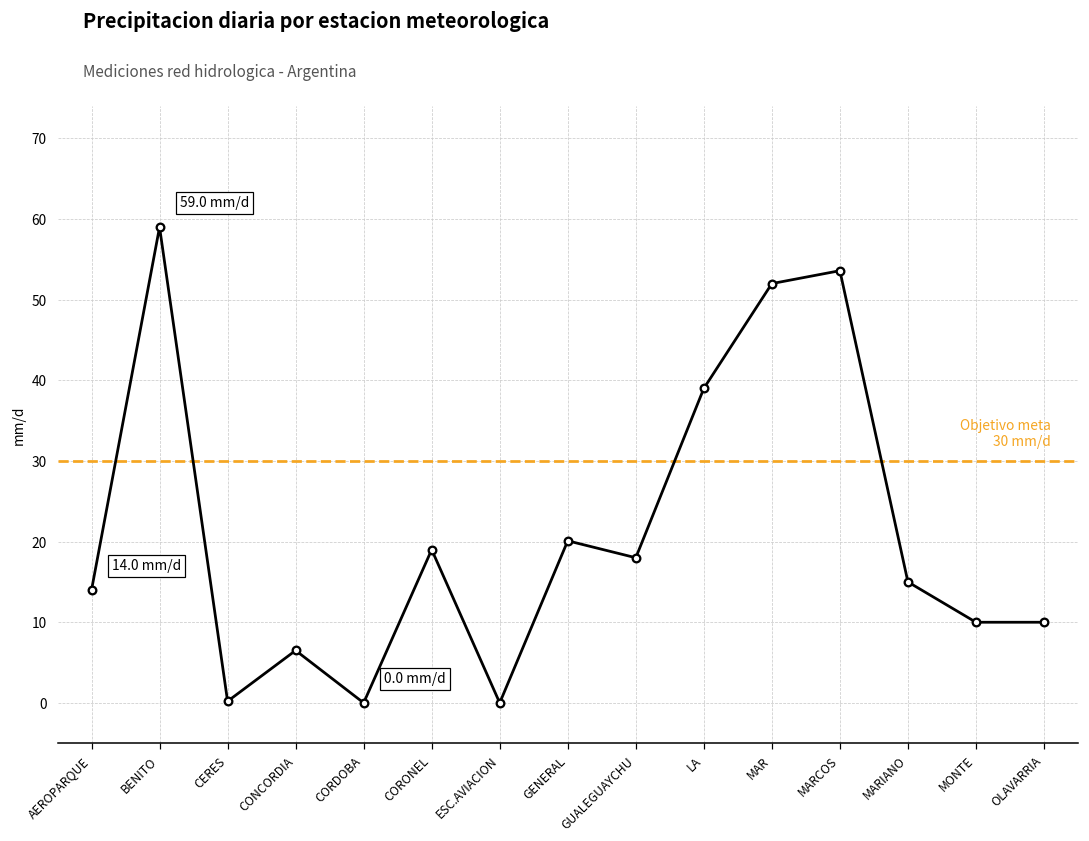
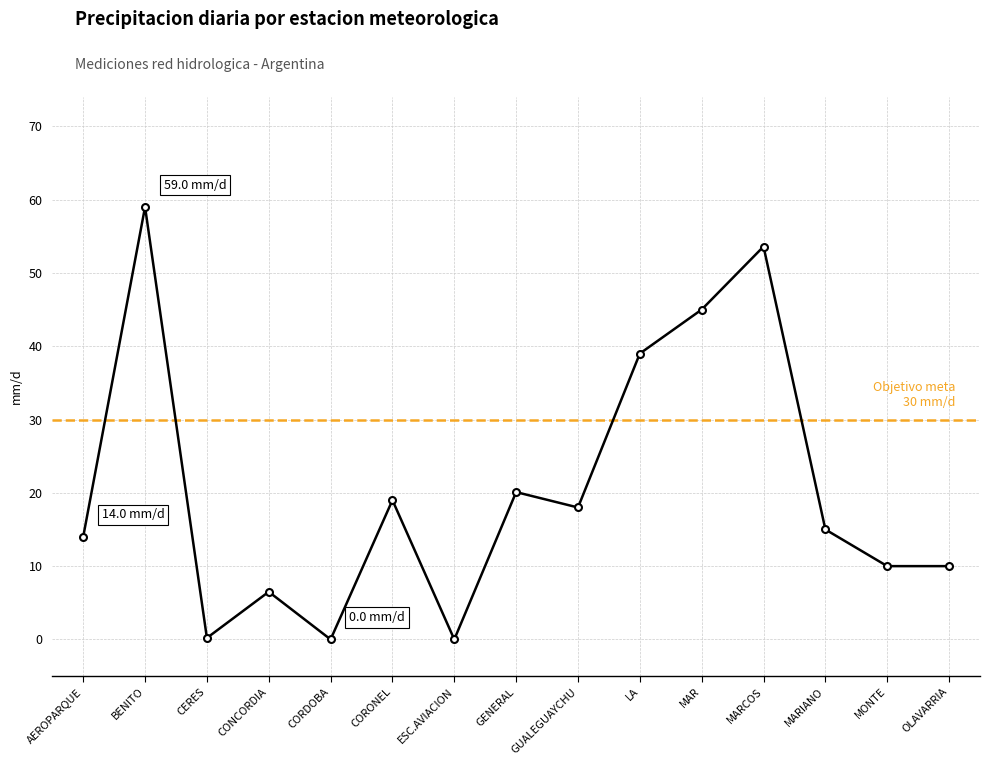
  {
    "CERES": 0,
    "CONCORDIA": 7,
    "CORONEL": 19,
    "ESC.AVIACION": 0,
    "GENERAL": 20,
    "GUALEGUAYCHU": 18,
    "LA": 39,
-   "MAR": 52,
+   "MAR": 45,
    "MARCOS": 54,
    "MARIANO": 15,
    "MONTE": 10,
    "OLAVARRIA": 10
  }
